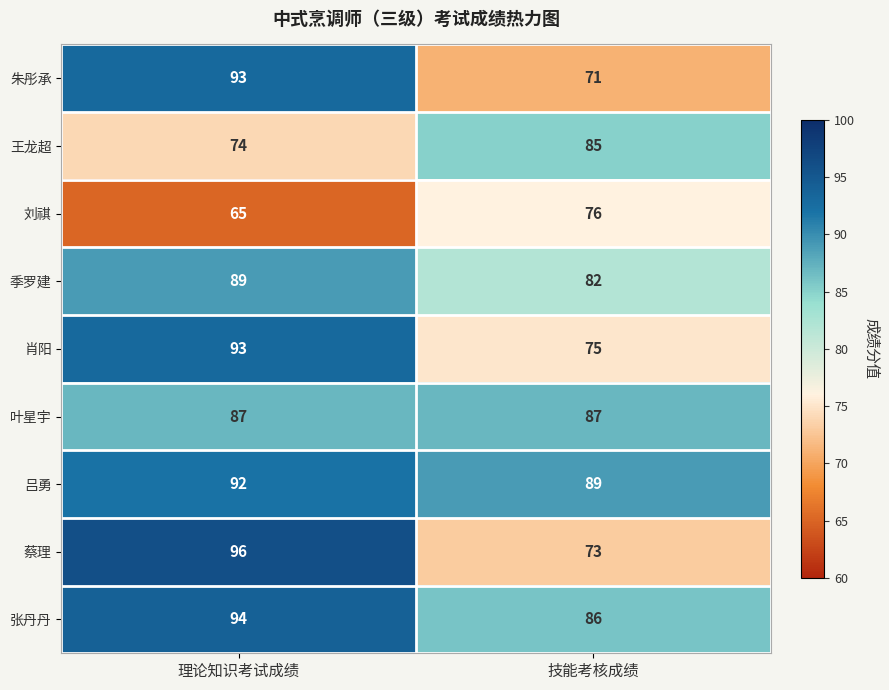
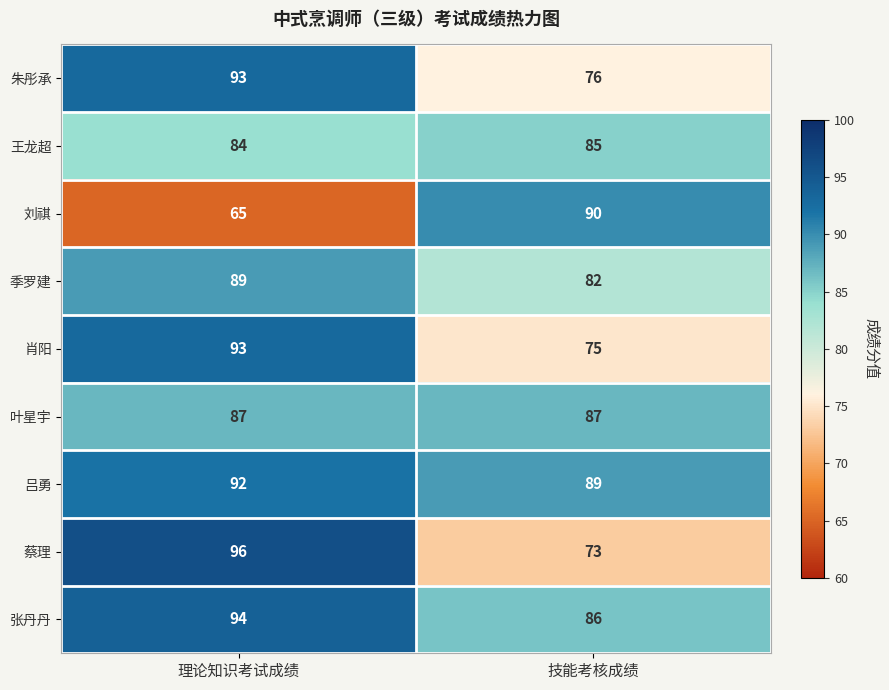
  {
    "朱彤承": {
      "理论知识考试成绩": 93,
-     "技能考核成绩": 71
+     "技能考核成绩": 76
    },
    "王龙超": {
-     "理论知识考试成绩": 74,
+     "理论知识考试成绩": 84,
      "技能考核成绩": 85
    },
    "刘祺": {
      "理论知识考试成绩": 65,
-     "技能考核成绩": 76
+     "技能考核成绩": 90
    },
    "季罗建": {
      "理论知识考试成绩": 89,
      "技能考核成绩": 82
    },
    "肖阳": {
      "理论知识考试成绩": 93,
      "技能考核成绩": 75
    },
    "叶星宇": {
      "理论知识考试成绩": 87,
      "技能考核成绩": 87
    },
    "吕勇": {
      "理论知识考试成绩": 92,
      "技能考核成绩": 89
    },
    "蔡理": {
      "理论知识考试成绩": 96,
      "技能考核成绩": 73
    },
    "张丹丹": {
      "理论知识考试成绩": 94,
      "技能考核成绩": 86
    }
  }
